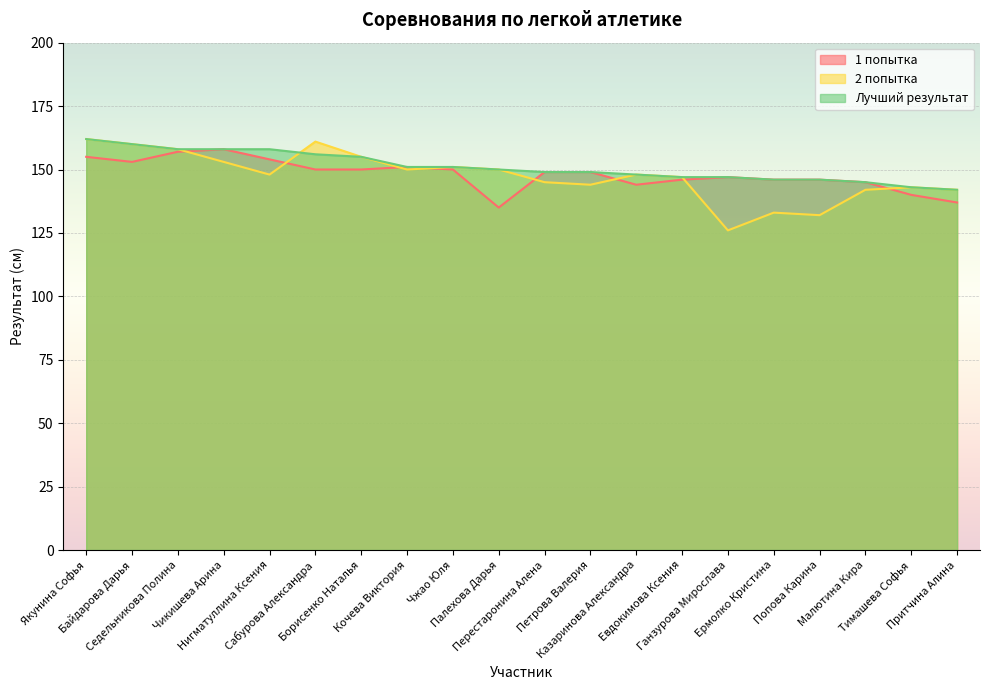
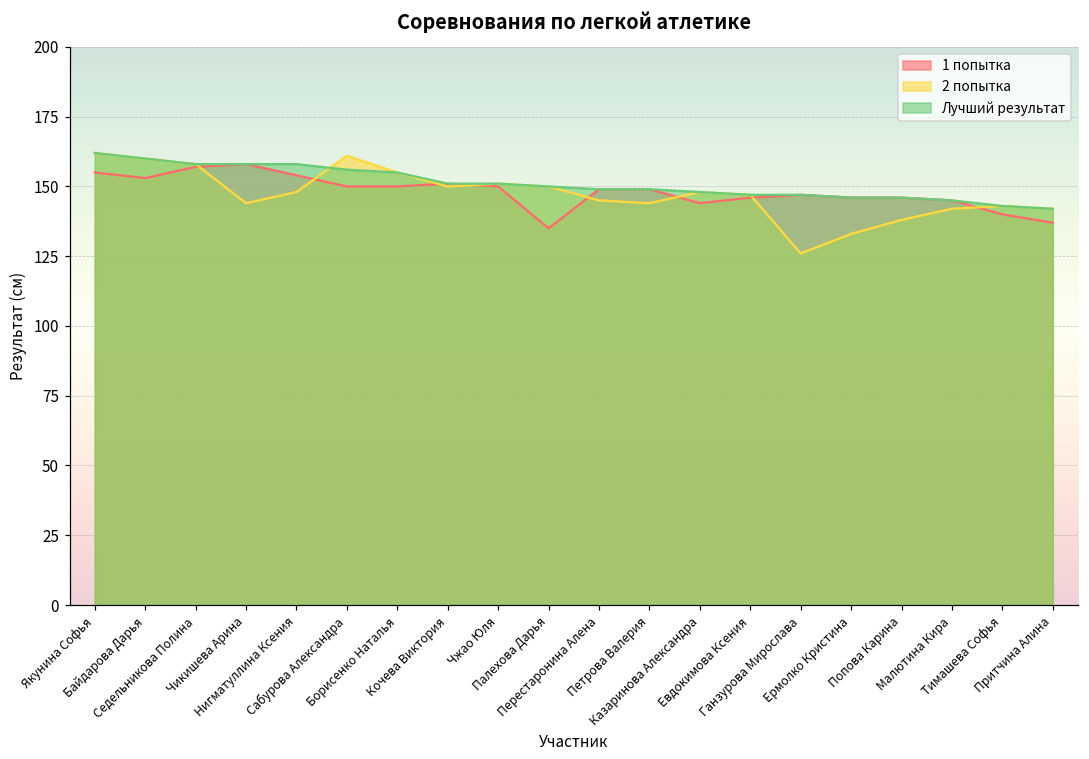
  {
    "1 попытка": {
      "Якунина Софья": 155,
      "Байдарова Дарья": 153,
      "Нигматуллина Ксения": 154,
      "Сабурова Александра": 150,
      "Борисенко Наталья": 150,
      "Палехова Дарья": 135,
      "Казаринова Александра": 144,
      "Евдокимова Ксения": 146,
      "Тимашева Софья": 140,
      "Притчина Алина": 137
    },
    "2 попытка": {
-     "Чикишева Арина": 153,
+     "Чикишева Арина": 144,
      "Нигматуллина Ксения": 148,
      "Сабурова Александра": 161,
      "Перестаронина Алена": 145,
      "Петрова Валерия": 144,
      "Ганзурова Мирослава": 126,
      "Ермолко Кристина": 133,
-     "Попова Карина": 132,
+     "Попова Карина": 138,
      "Малютина Кира": 142
    },
    "Лучший результат": {
      "Нигматуллина Ксения": 158,
      "Сабурова Александра": 156
    }
  }
